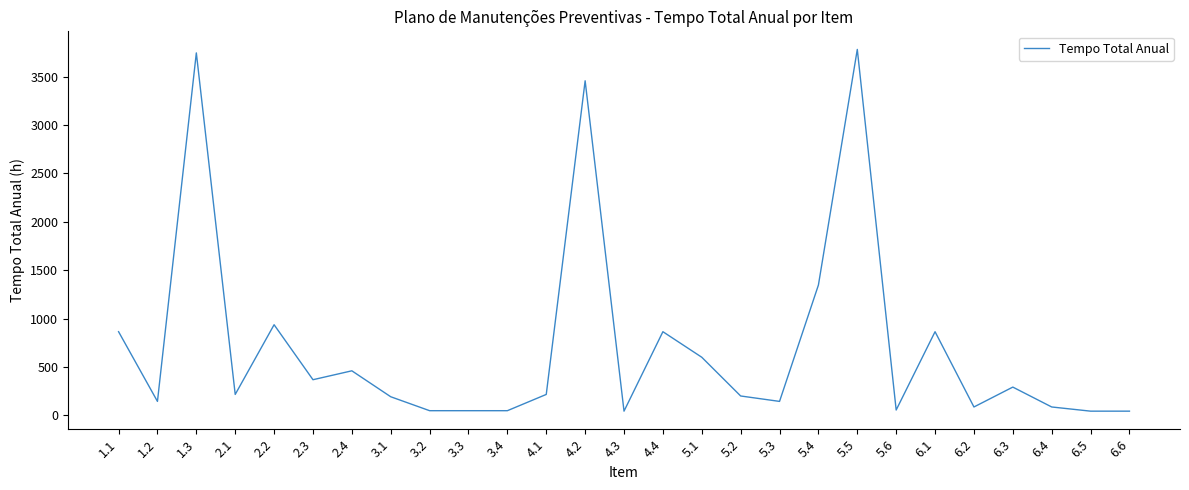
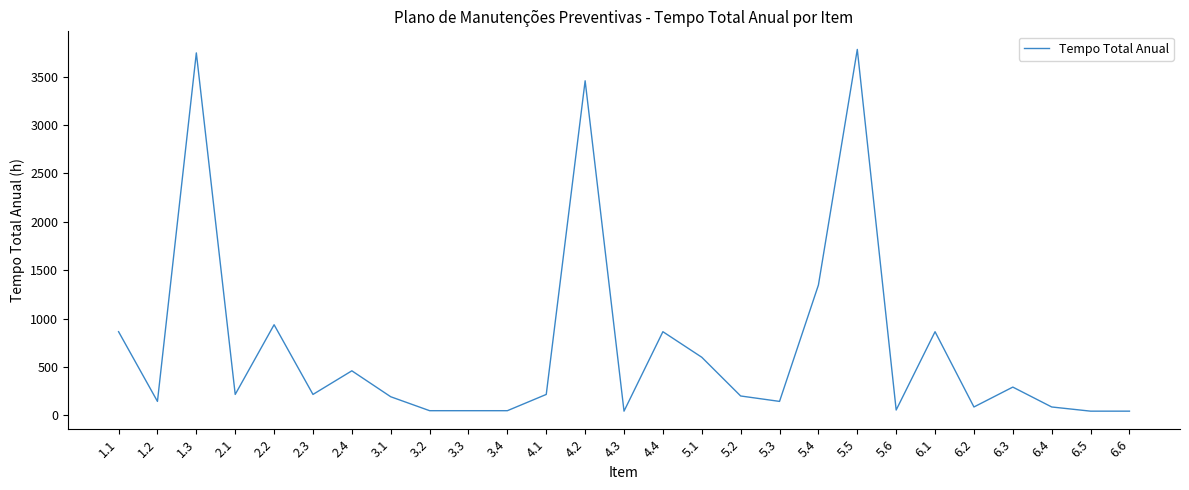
  {
    "1.1": 900,
    "1.2": 100,
    "1.3": 3700,
    "2.1": 200,
    "2.2": 900,
-   "2.3": 400,
+   "2.3": 200,
    "2.4": 500,
    "3.1": 200,
    "3.2": 0,
    "3.3": 0,
    "3.4": 0,
    "4.1": 200,
    "4.2": 3500,
    "4.3": 0,
    "4.4": 900,
    "5.1": 600,
    "5.2": 200,
    "5.3": 100,
    "5.4": 1300,
    "5.5": 3800,
    "5.6": 100,
    "6.1": 900,
    "6.2": 100,
    "6.3": 300,
    "6.4": 100,
    "6.5": 0,
    "6.6": 0
  }
